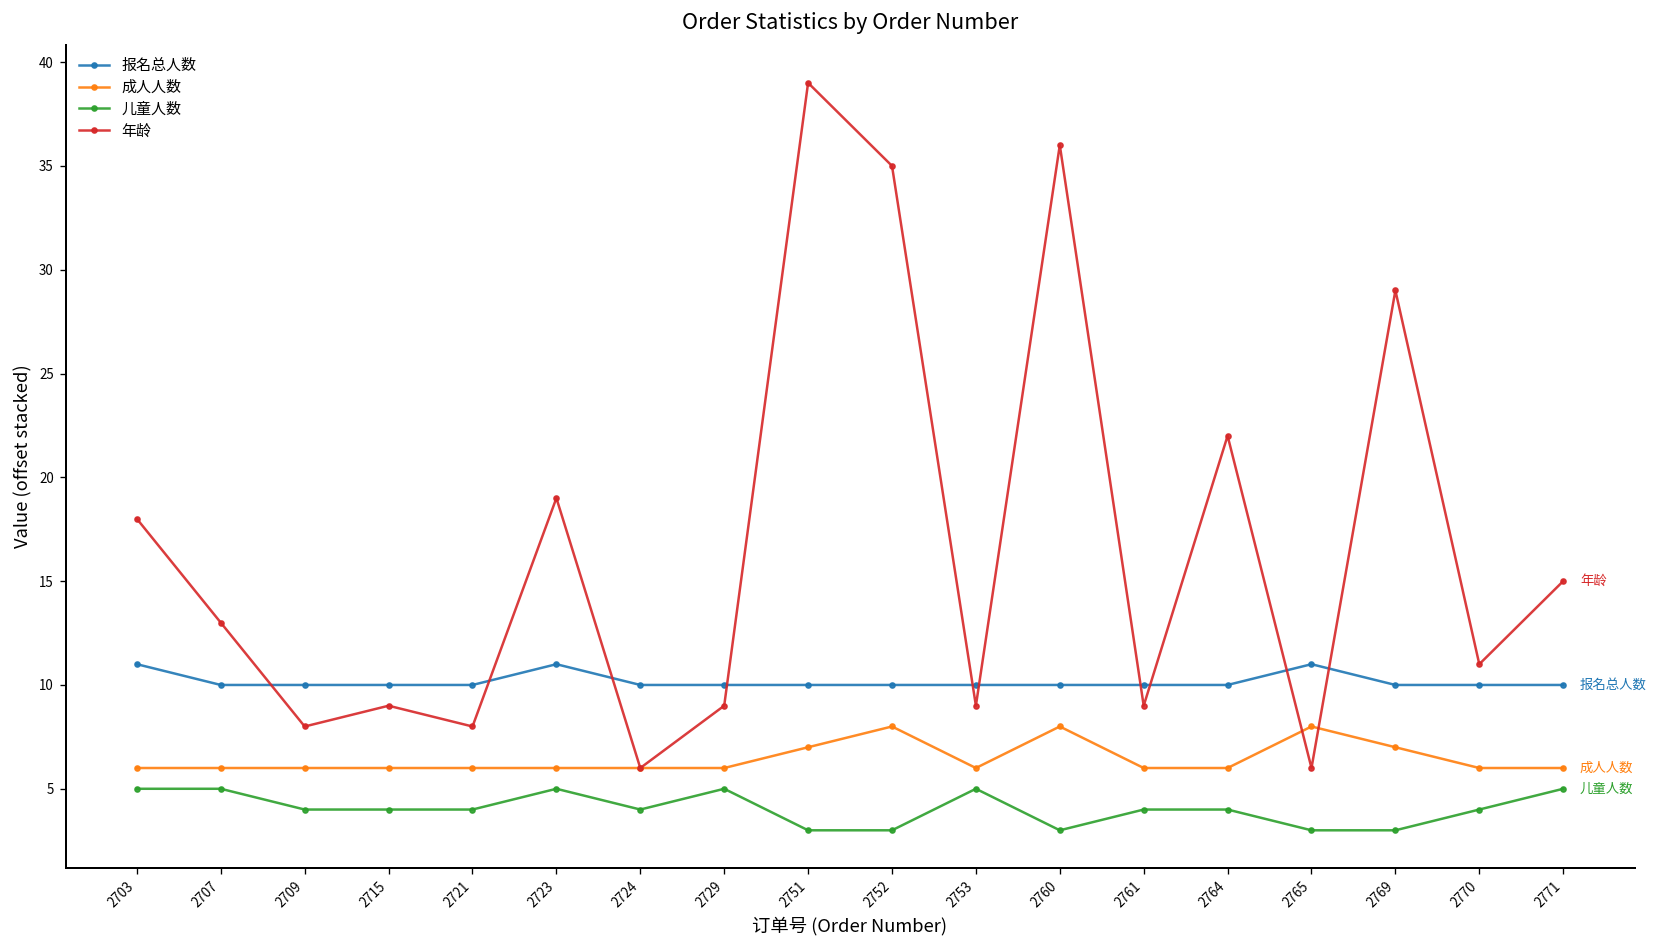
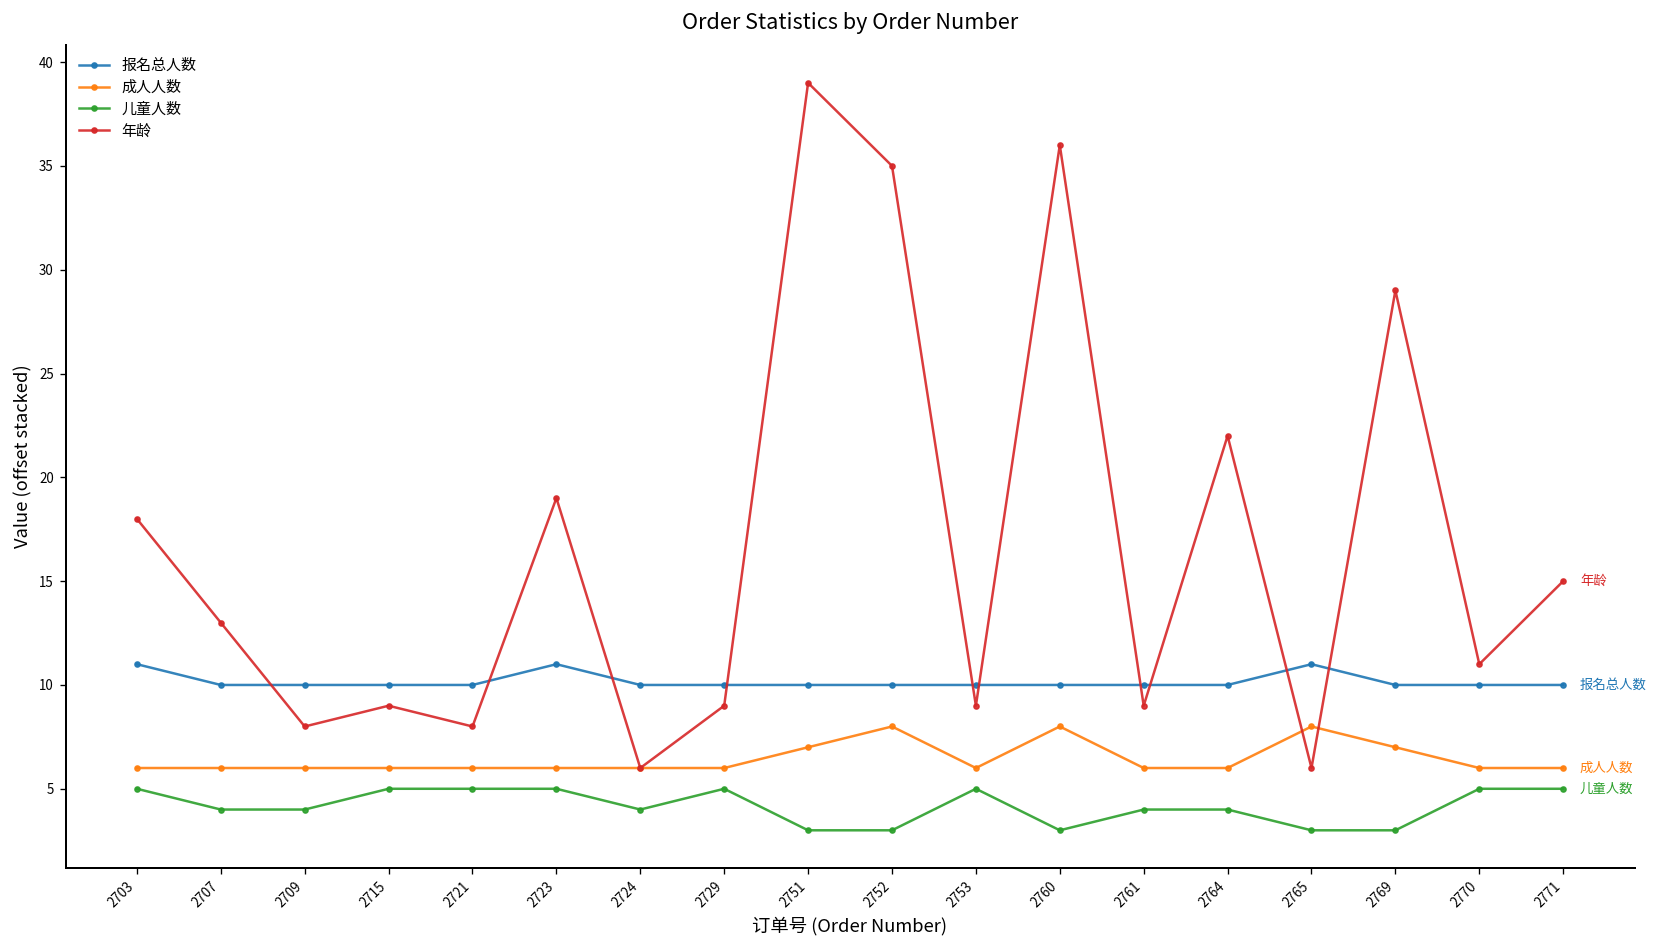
  {
    "报名总人数": {
      "2703": 11.0,
      "2707": 10.0,
      "2709": 10.0,
      "2715": 10.0,
      "2721": 10.0,
      "2723": 11.0,
      "2724": 10.0,
      "2729": 10.0,
      "2751": 10.0,
      "2752": 10.0,
      "2753": 10.0,
      "2760": 10.0,
      "2761": 10.0,
      "2764": 10.0,
      "2765": 11.0,
      "2769": 10.0,
      "2770": 10.0,
      "2771": 10.0
    },
    "成人人数": {
      "2703": 6.0,
      "2707": 6.0,
      "2709": 6.0,
      "2715": 6.0,
      "2721": 6.0,
      "2723": 6.0,
      "2729": 6.0,
      "2751": 7.0,
      "2752": 8.0,
      "2753": 6.0,
      "2760": 8.0,
      "2761": 6.0,
      "2764": 6.0,
      "2765": 8.0,
      "2769": 7.0,
      "2770": 6.0,
      "2771": 6.0
    },
    "儿童人数": {
      "2703": 5.0,
-     "2707": 5.0,
+     "2707": 4.0,
      "2709": 4.0,
-     "2715": 4.0,
-     "2721": 4.0,
+     "2715": 5.0,
+     "2721": 5.0,
      "2723": 5.0,
      "2724": 4.0,
      "2729": 5.0,
      "2751": 3.0,
      "2752": 3.0,
      "2753": 5.0,
      "2760": 3.0,
      "2761": 4.0,
      "2764": 4.0,
      "2765": 3.0,
      "2769": 3.0,
-     "2770": 4.0,
+     "2770": 5.0,
      "2771": 5.0
    },
    "年龄": {
      "2703": 18.0,
      "2707": 13.0,
      "2709": 8.0,
      "2715": 9.0,
      "2721": 8.0,
      "2723": 19.0,
      "2729": 9.0,
      "2751": 39.0,
      "2752": 35.0,
      "2753": 9.0,
      "2760": 36.0,
      "2761": 9.0,
      "2764": 22.0,
      "2765": 6.0,
      "2769": 29.0,
      "2770": 11.0,
      "2771": 15.0
    }
  }
